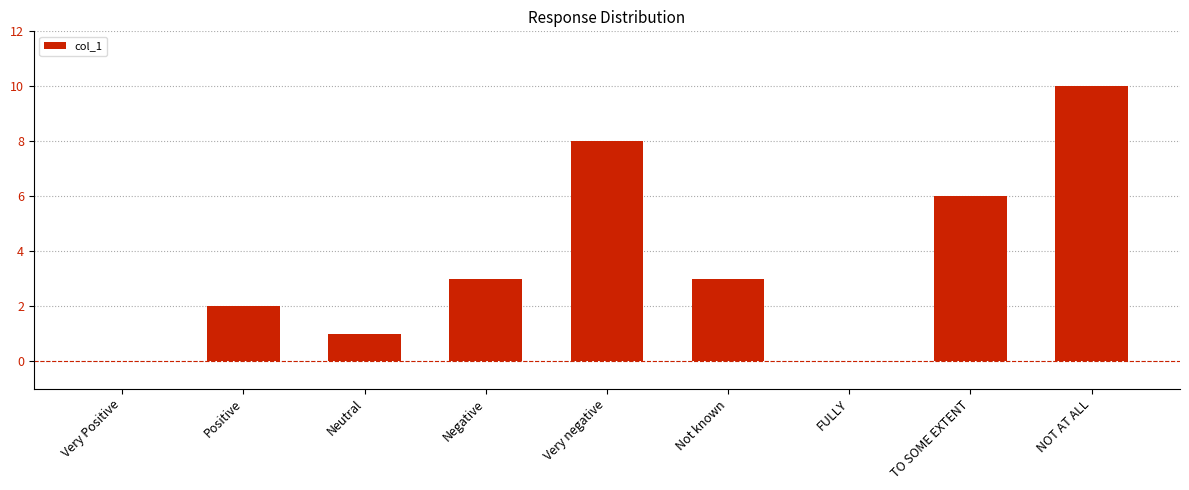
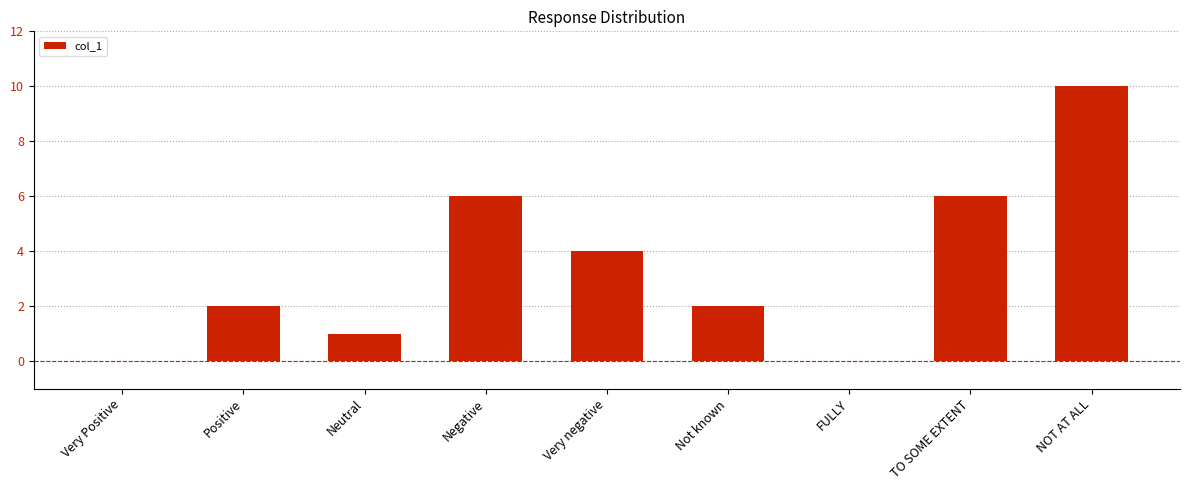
  {
    "Very Positive": 0,
    "Positive": 2,
    "Neutral": 1,
-   "Negative": 3,
-   "Very negative": 8,
-   "Not known": 3,
+   "Negative": 6,
+   "Very negative": 4,
+   "Not known": 2,
    "FULLY": 0,
    "TO SOME EXTENT": 6,
    "NOT AT ALL": 10
  }
